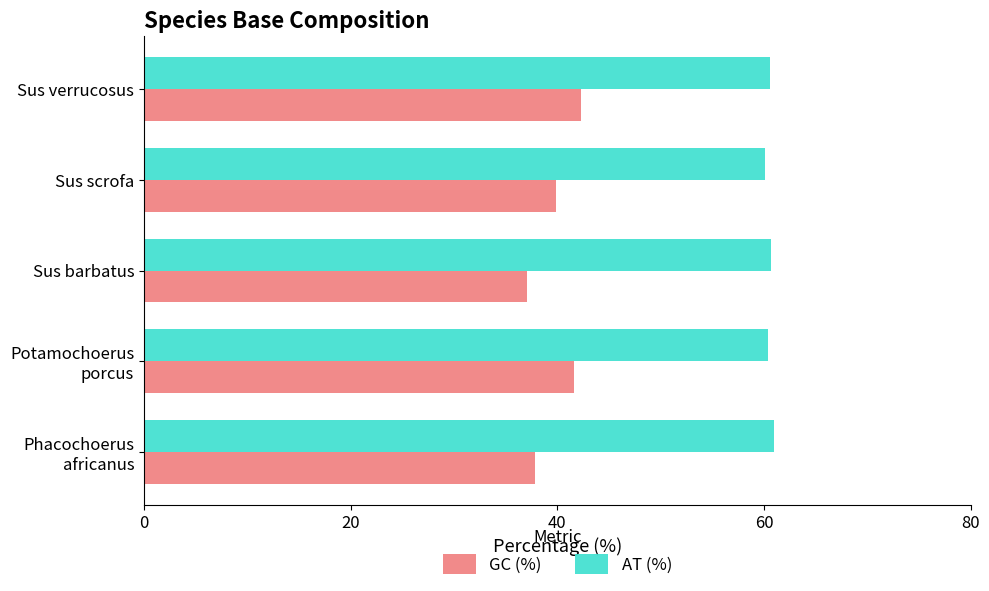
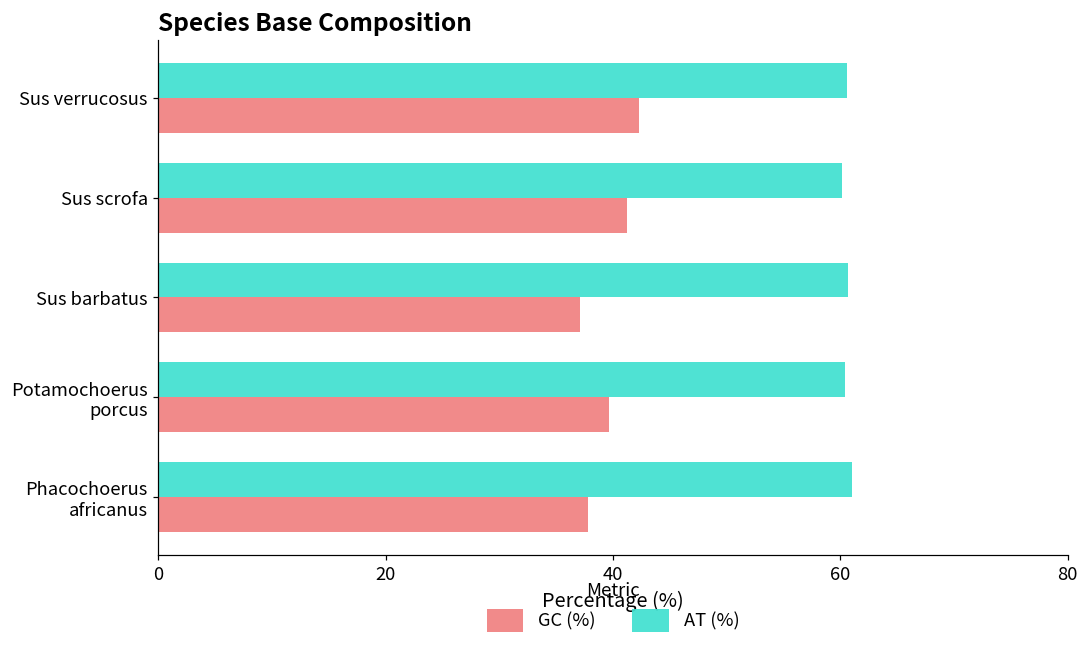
  {
    "GC (%)": {
      "Sus verrucosus": 42.3,
-     "Sus scrofa": 39.9,
+     "Sus scrofa": 41.2,
      "Sus barbatus": 37.1,
-     "Potamochoerus porcus": 41.6,
+     "Potamochoerus porcus": 39.6,
      "Phacochoerus africanus": 37.8
    },
    "AT (%)": {
      "Sus verrucosus": 60.6,
      "Sus scrofa": 60.1,
      "Sus barbatus": 60.7,
      "Potamochoerus porcus": 60.4,
      "Phacochoerus africanus": 61.0
    }
  }
